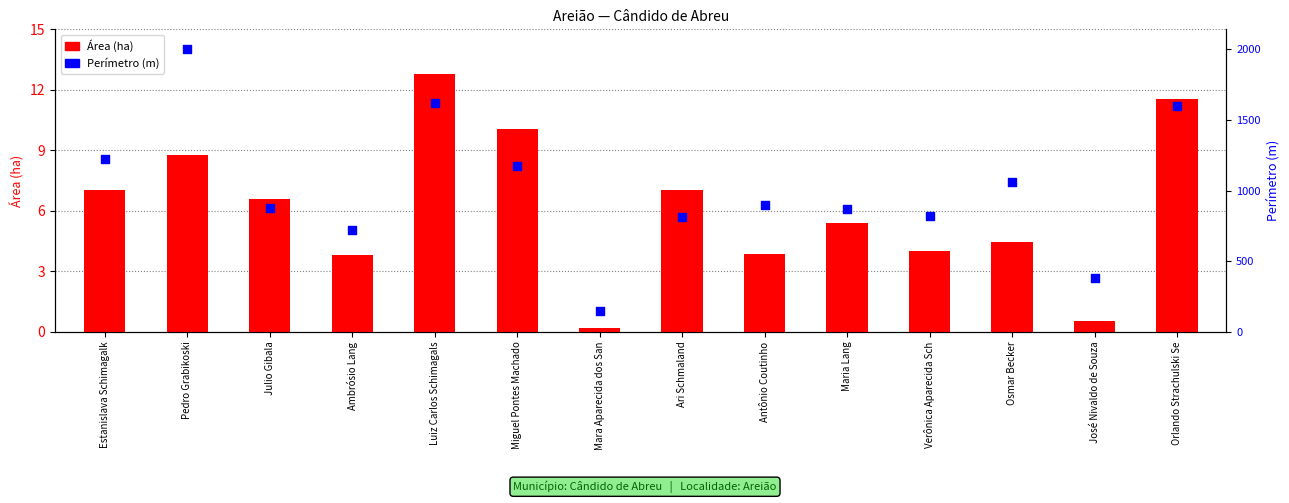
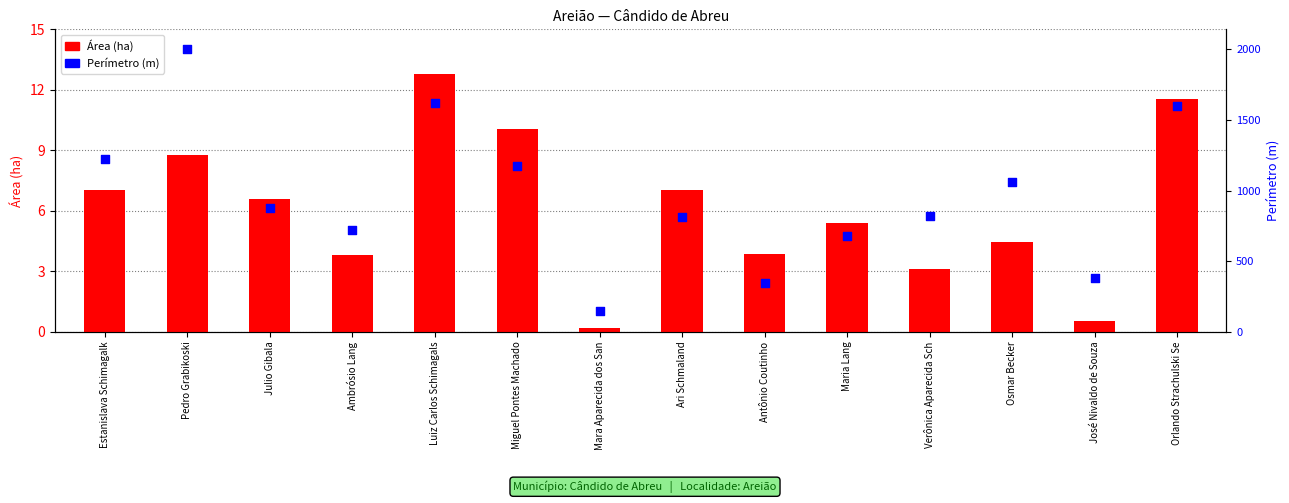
  {
    "Área (ha)": {
      "Estanislava Schimagalk": 7.0,
      "Pedro Grabikoski": 8.7,
      "Julio Gibala": 6.6,
      "Ambrósio Lang": 3.8,
      "Luiz Carlos Schimagals": 12.8,
      "Miguel Pontes Machado": 10.1,
      "Mara Aparecida dos San": 0.2,
      "Ari Schmaland": 7.0,
      "Antônio Coutinho": 3.9,
      "Maria Lang": 5.4,
-     "Verônica Aparecida Sch": 4.0,
+     "Verônica Aparecida Sch": 3.1,
      "Osmar Becker": 4.4,
      "José Nivaldo de Souza": 0.6,
      "Orlando Strachulski Se": 11.5
    },
    "Perímetro (m)": {
-     "Antônio Coutinho": 900,
-     "Maria Lang": 870
+     "Antônio Coutinho": 340,
+     "Maria Lang": 680
    }
  }
